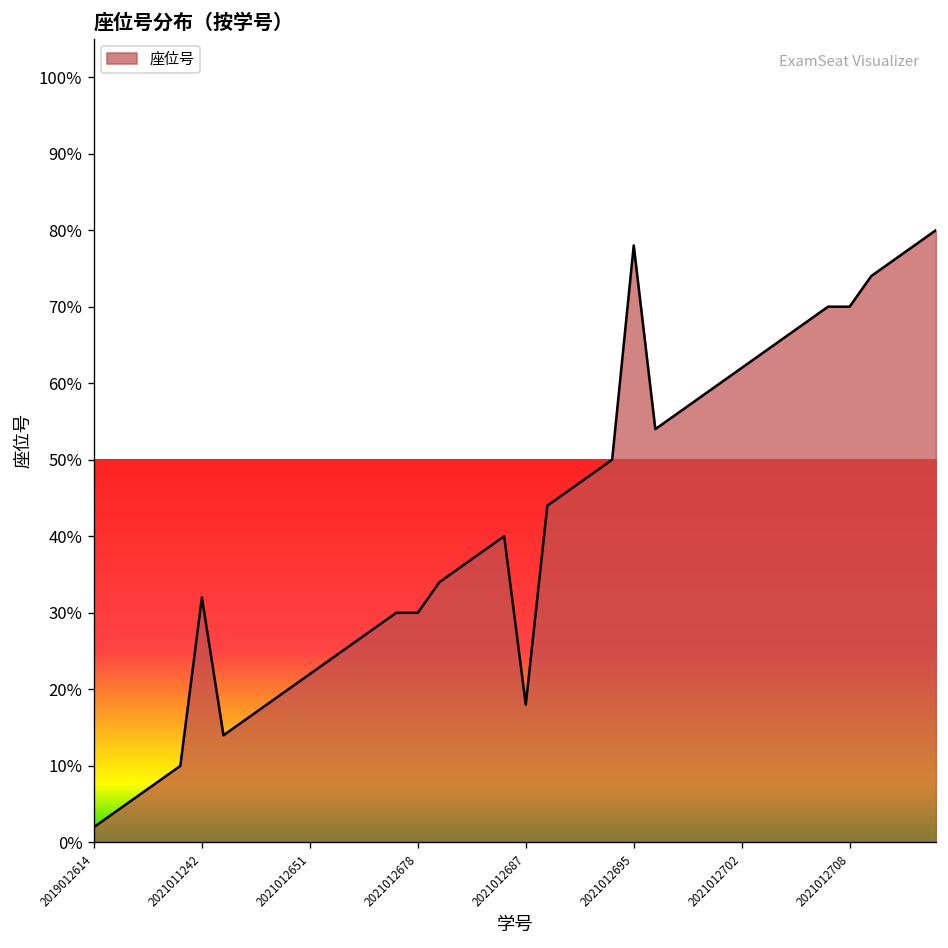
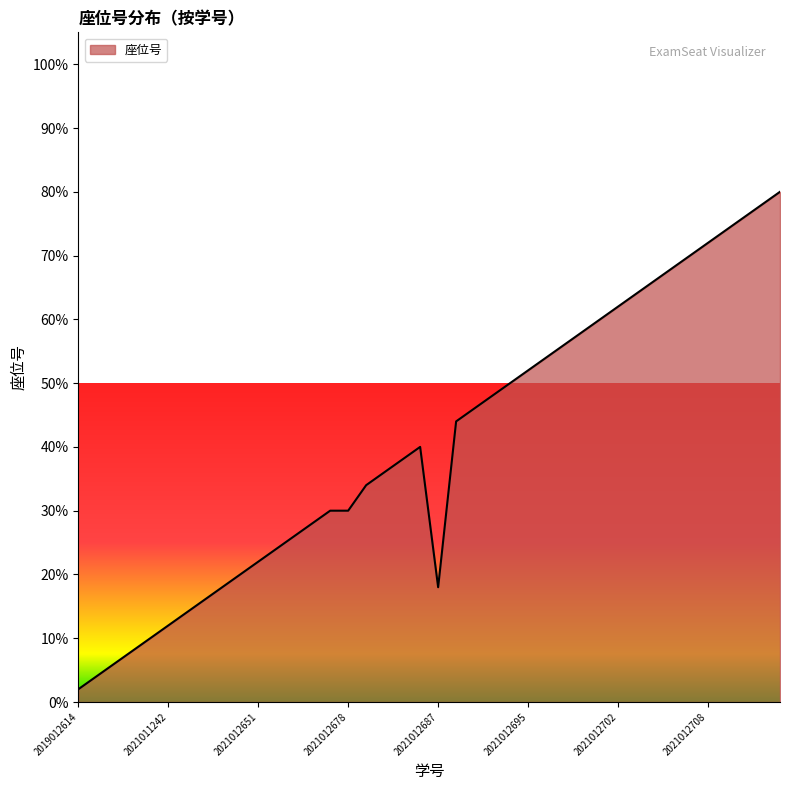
  {
    "2019012614": "2%",
-   "2021011242": "32%",
+   "2021011242": "12%",
    "2021012651": "22%",
    "2021012678": "30%",
    "2021012687": "18%",
-   "2021012695": "78%",
+   "2021012695": "52%",
    "2021012702": "62%",
-   "2021012708": "70%"
+   "2021012708": "72%"
  }
